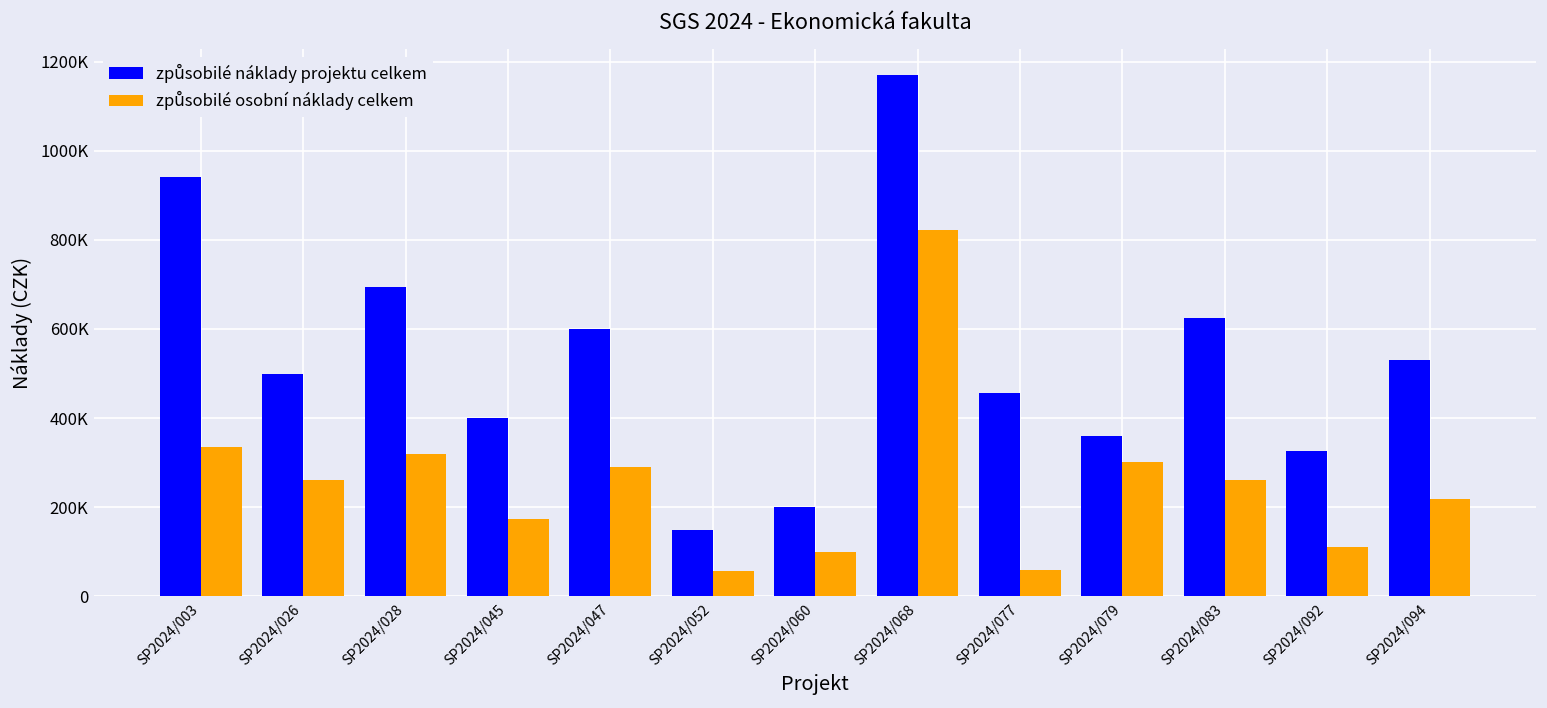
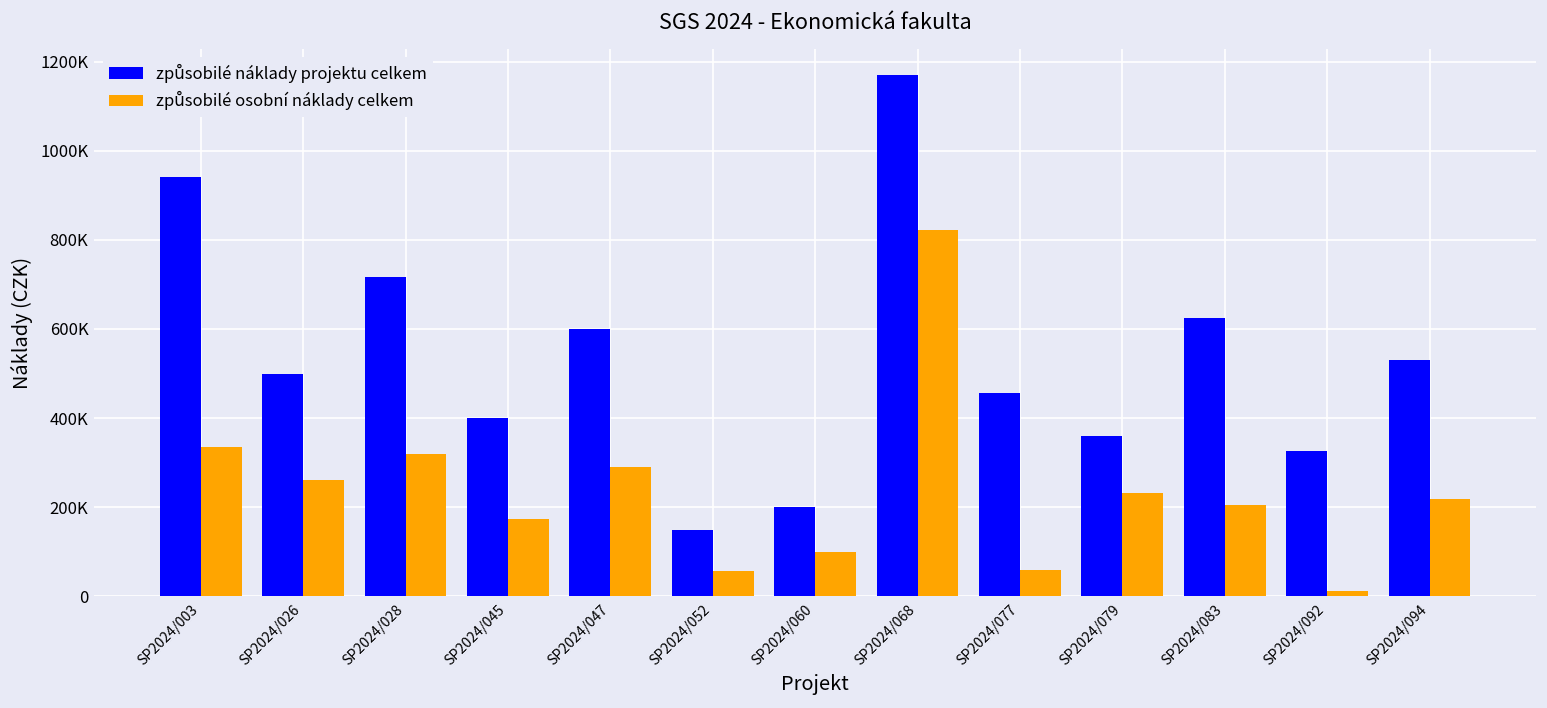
  {
    "způsobilé náklady projektu celkem": {
      "SP2024/003": 940000,
      "SP2024/026": 500000,
-     "SP2024/028": 690000,
+     "SP2024/028": 720000,
      "SP2024/045": 400000,
      "SP2024/047": 600000,
      "SP2024/052": 150000,
      "SP2024/060": 200000,
      "SP2024/068": 1170000,
      "SP2024/077": 460000,
      "SP2024/079": 360000,
      "SP2024/083": 620000,
      "SP2024/092": 330000,
      "SP2024/094": 530000
    },
    "způsobilé osobní náklady celkem": {
      "SP2024/003": 340000,
      "SP2024/026": 260000,
      "SP2024/028": 320000,
      "SP2024/045": 170000,
      "SP2024/047": 290000,
      "SP2024/052": 60000,
      "SP2024/060": 100000,
      "SP2024/068": 820000,
      "SP2024/077": 60000,
-     "SP2024/079": 300000,
-     "SP2024/083": 260000,
-     "SP2024/092": 110000,
+     "SP2024/079": 230000,
+     "SP2024/083": 200000,
+     "SP2024/092": 10000,
      "SP2024/094": 220000
    }
  }
